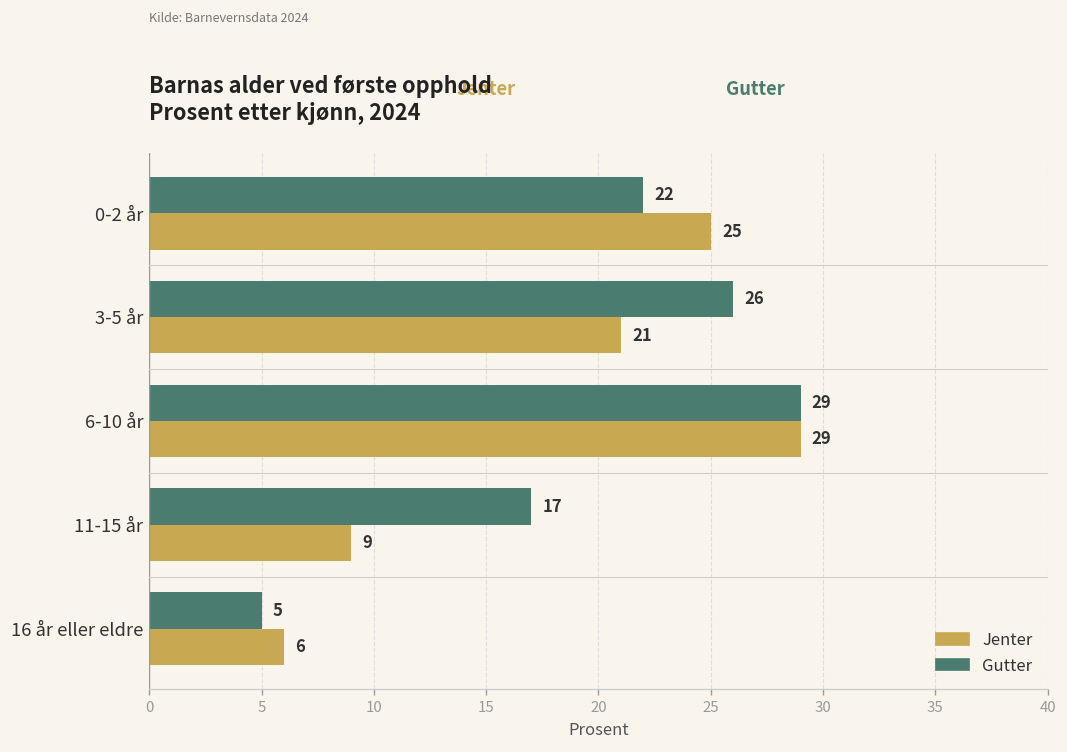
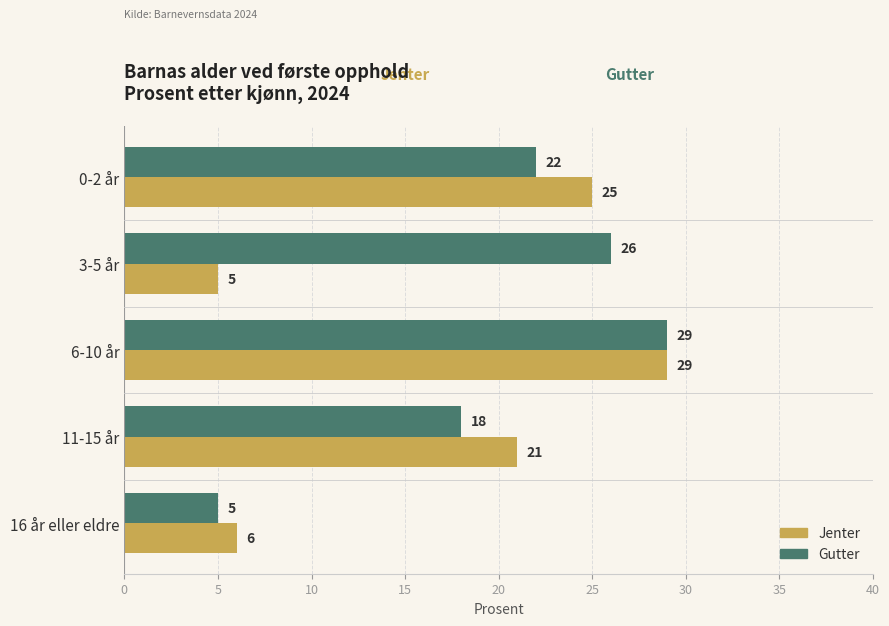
  {
    "Jenter": {
      "0-2 år": 25,
-     "3-5 år": 21,
+     "3-5 år": 5,
      "6-10 år": 29,
-     "11-15 år": 9,
+     "11-15 år": 21,
      "16 år eller eldre": 6
    },
    "Gutter": {
      "0-2 år": 22,
      "3-5 år": 26,
      "6-10 år": 29,
-     "11-15 år": 17,
+     "11-15 år": 18,
      "16 år eller eldre": 5
    }
  }
